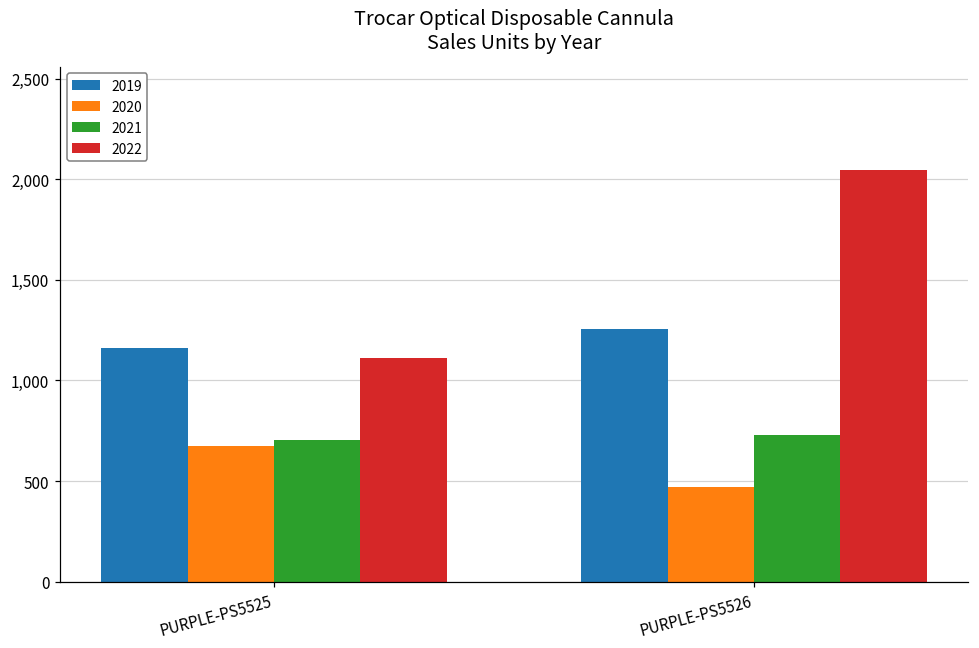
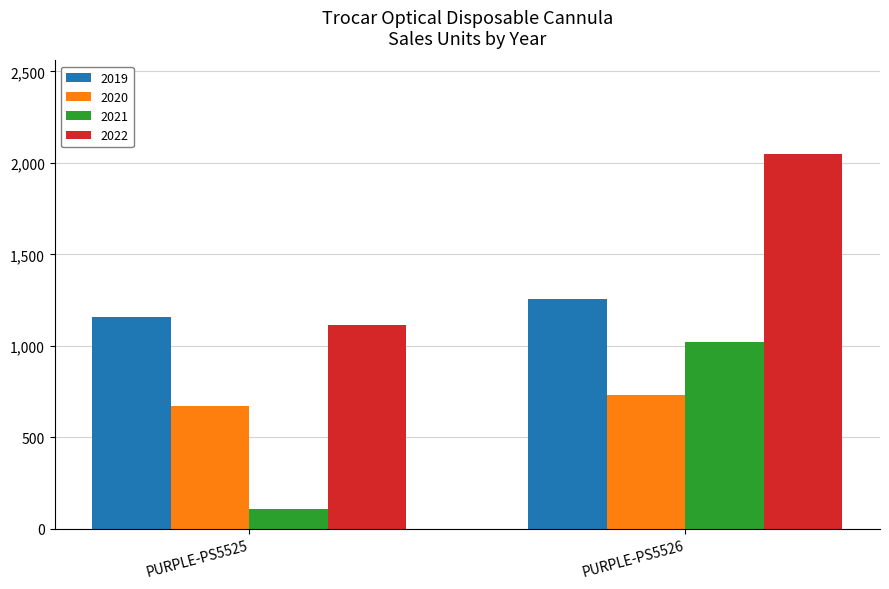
  {
    "2019": {
      "PURPLE-PS5525": "1,160",
      "PURPLE-PS5526": "1,250"
    },
    "2020": {
      "PURPLE-PS5525": "670",
-     "PURPLE-PS5526": "470"
+     "PURPLE-PS5526": "730"
    },
    "2021": {
-     "PURPLE-PS5525": "700",
-     "PURPLE-PS5526": "730"
+     "PURPLE-PS5525": "110",
+     "PURPLE-PS5526": "1,020"
    },
    "2022": {
      "PURPLE-PS5525": "1,110",
      "PURPLE-PS5526": "2,050"
    }
  }
